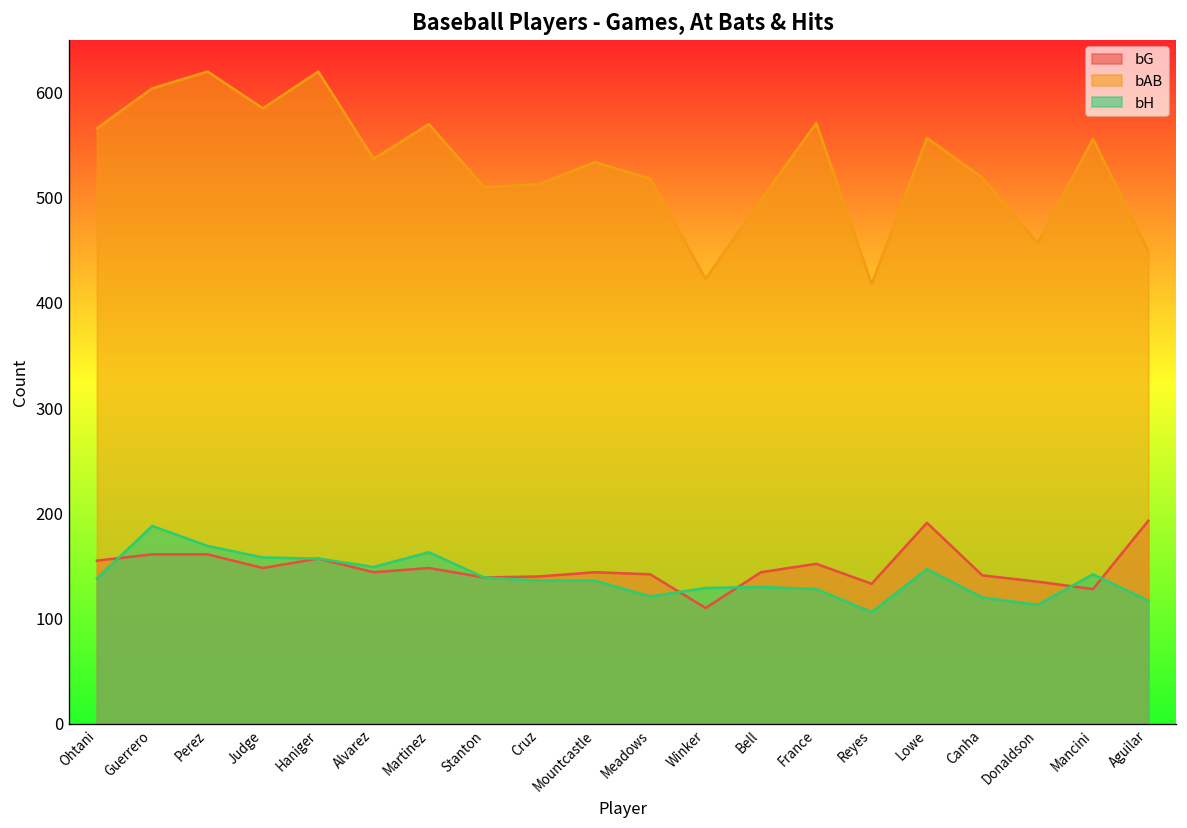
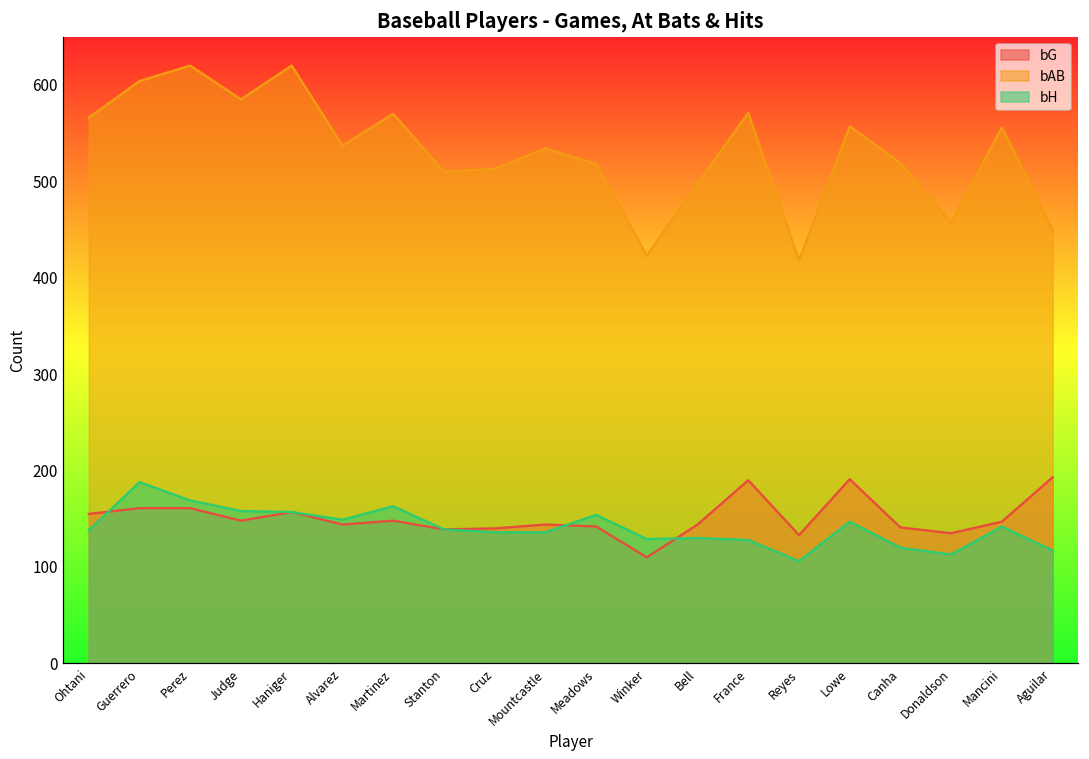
  {
    "bG": {
      "Ohtani": 160,
      "Guerrero": 160,
      "Perez": 160,
      "Judge": 150,
      "Alvarez": 140,
      "Martinez": 150,
      "Cruz": 140,
      "Mountcastle": 140,
      "Meadows": 140,
      "Winker": 110,
      "Bell": 140,
-     "France": 150,
+     "France": 190,
      "Reyes": 130,
      "Lowe": 190,
      "Canha": 140,
      "Donaldson": 140,
-     "Mancini": 130,
+     "Mancini": 150,
      "Aguilar": 190
    },
    "bAB": {
      "Ohtani": 570,
      "Guerrero": 600,
      "Perez": 620,
      "Judge": 590,
      "Haniger": 620,
      "Alvarez": 540,
      "Martinez": 570,
      "Stanton": 510,
      "Cruz": 510,
      "Mountcastle": 530,
      "Meadows": 520,
      "Winker": 420,
      "Bell": 500,
      "France": 570,
      "Reyes": 420,
      "Lowe": 560,
      "Canha": 520,
      "Donaldson": 460,
      "Mancini": 560,
      "Aguilar": 450
    },
    "bH": {
      "Ohtani": 140,
      "Guerrero": 190,
      "Perez": 170,
      "Judge": 160,
      "Alvarez": 150,
      "Martinez": 160,
      "Cruz": 140,
      "Mountcastle": 140,
-     "Meadows": 120,
+     "Meadows": 150,
      "Winker": 130,
      "Bell": 130,
      "France": 130,
      "Reyes": 110,
      "Lowe": 150,
      "Canha": 120,
      "Donaldson": 110,
      "Mancini": 140,
      "Aguilar": 120
    }
  }
